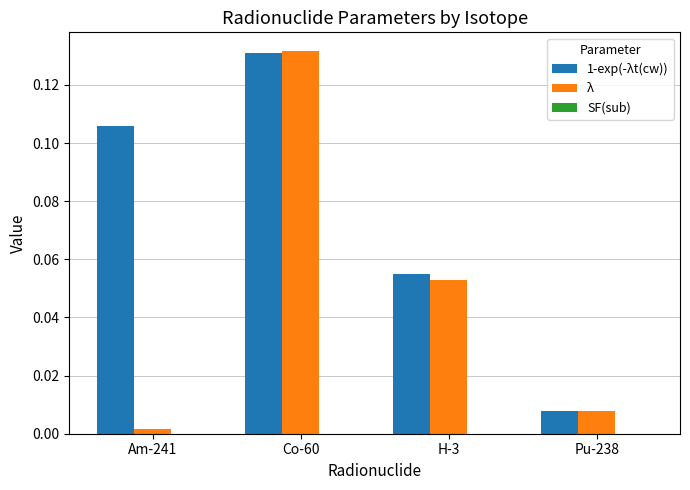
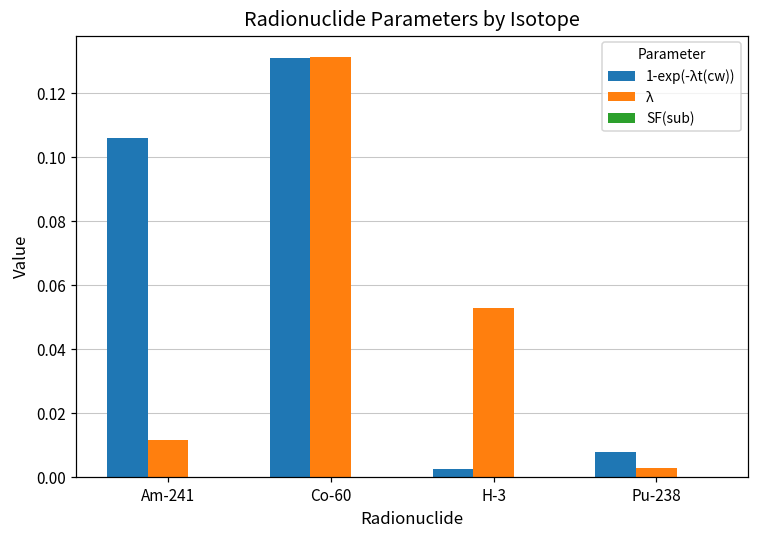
  {
    "1-exp(-λt(cw))": {
      "Am-241": 0.106,
      "Co-60": 0.131,
-     "H-3": 0.055,
+     "H-3": 0.003,
      "Pu-238": 0.008
    },
    "λ": {
-     "Am-241": 0.002,
+     "Am-241": 0.012,
      "Co-60": 0.131,
      "H-3": 0.053,
-     "Pu-238": 0.008
+     "Pu-238": 0.003
    },
    "SF(sub)": {
      "H-3": 0.000
    }
  }
